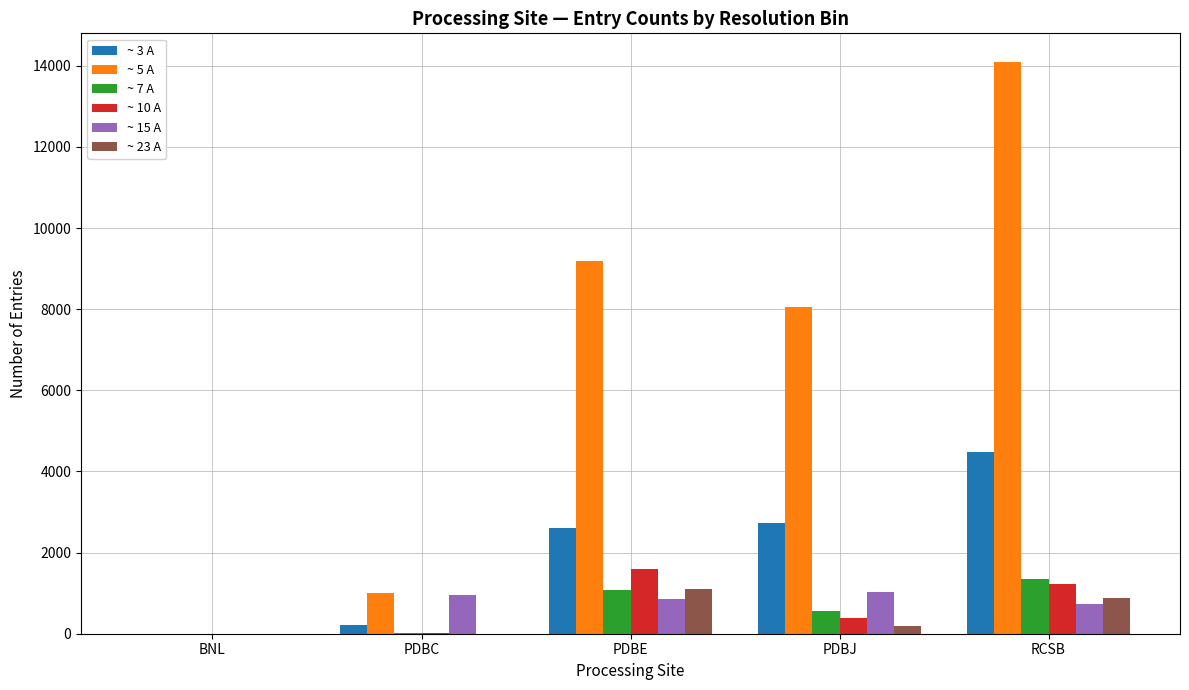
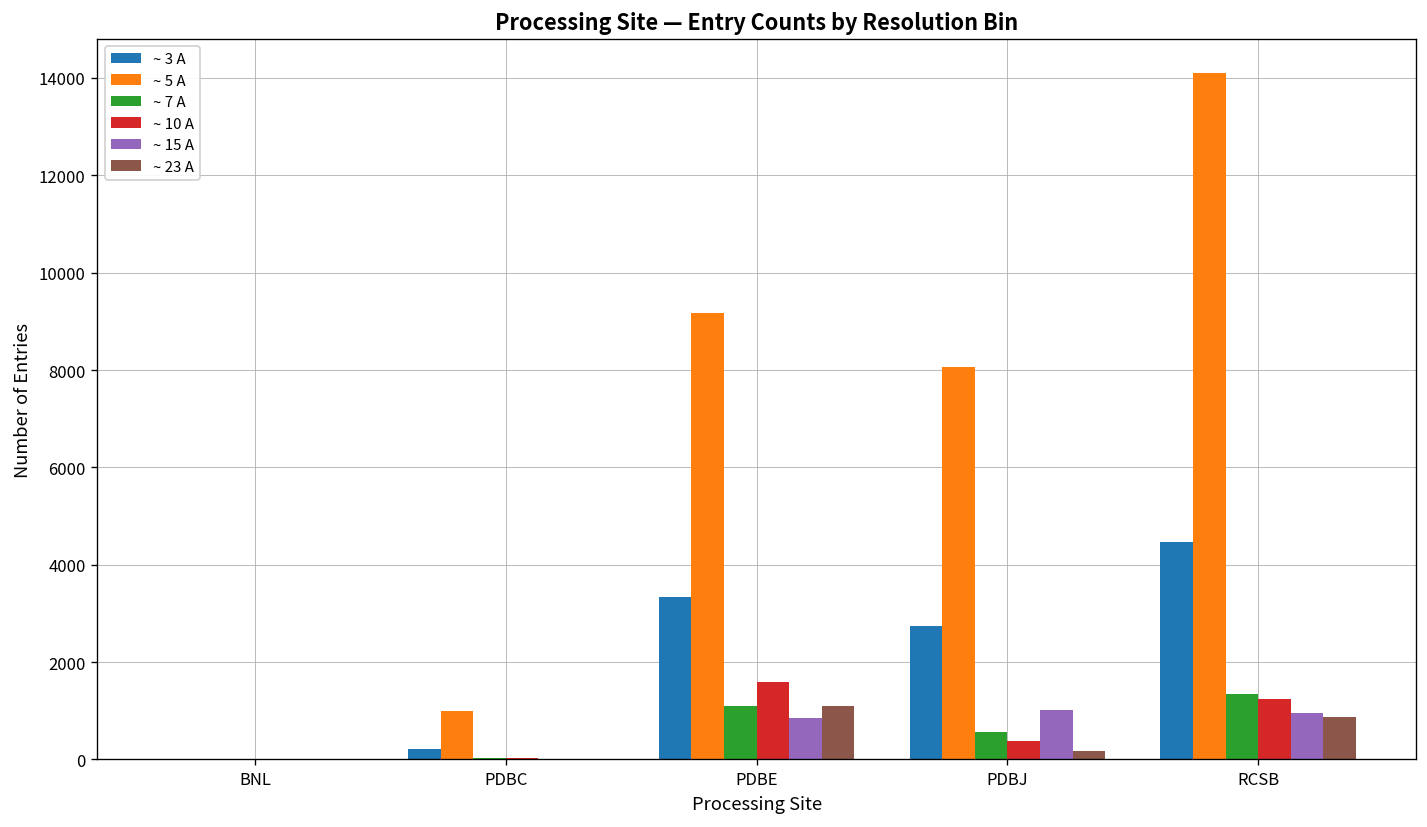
  {
    "~ 3 A": {
      "PDBC": 200,
-     "PDBE": 2600,
+     "PDBE": 3300,
      "PDBJ": 2700,
      "RCSB": 4500
    },
    "~ 5 A": {
      "PDBC": 1000,
      "PDBE": 9200,
      "PDBJ": 8100,
      "RCSB": 14100
    },
    "~ 7 A": {
      "BNL": 0,
      "PDBE": 1100,
      "PDBJ": 600,
      "RCSB": 1300
    },
    "~ 10 A": {
      "BNL": 0,
      "PDBE": 1600,
      "PDBJ": 400,
      "RCSB": 1200
    },
    "~ 15 A": {
      "BNL": 0,
-     "PDBC": 900,
+     "PDBC": 0,
      "PDBE": 900,
      "PDBJ": 1000,
-     "RCSB": 700
+     "RCSB": 1000
    },
    "~ 23 A": {
      "BNL": 0,
      "PDBE": 1100,
      "PDBJ": 200,
      "RCSB": 900
    }
  }
